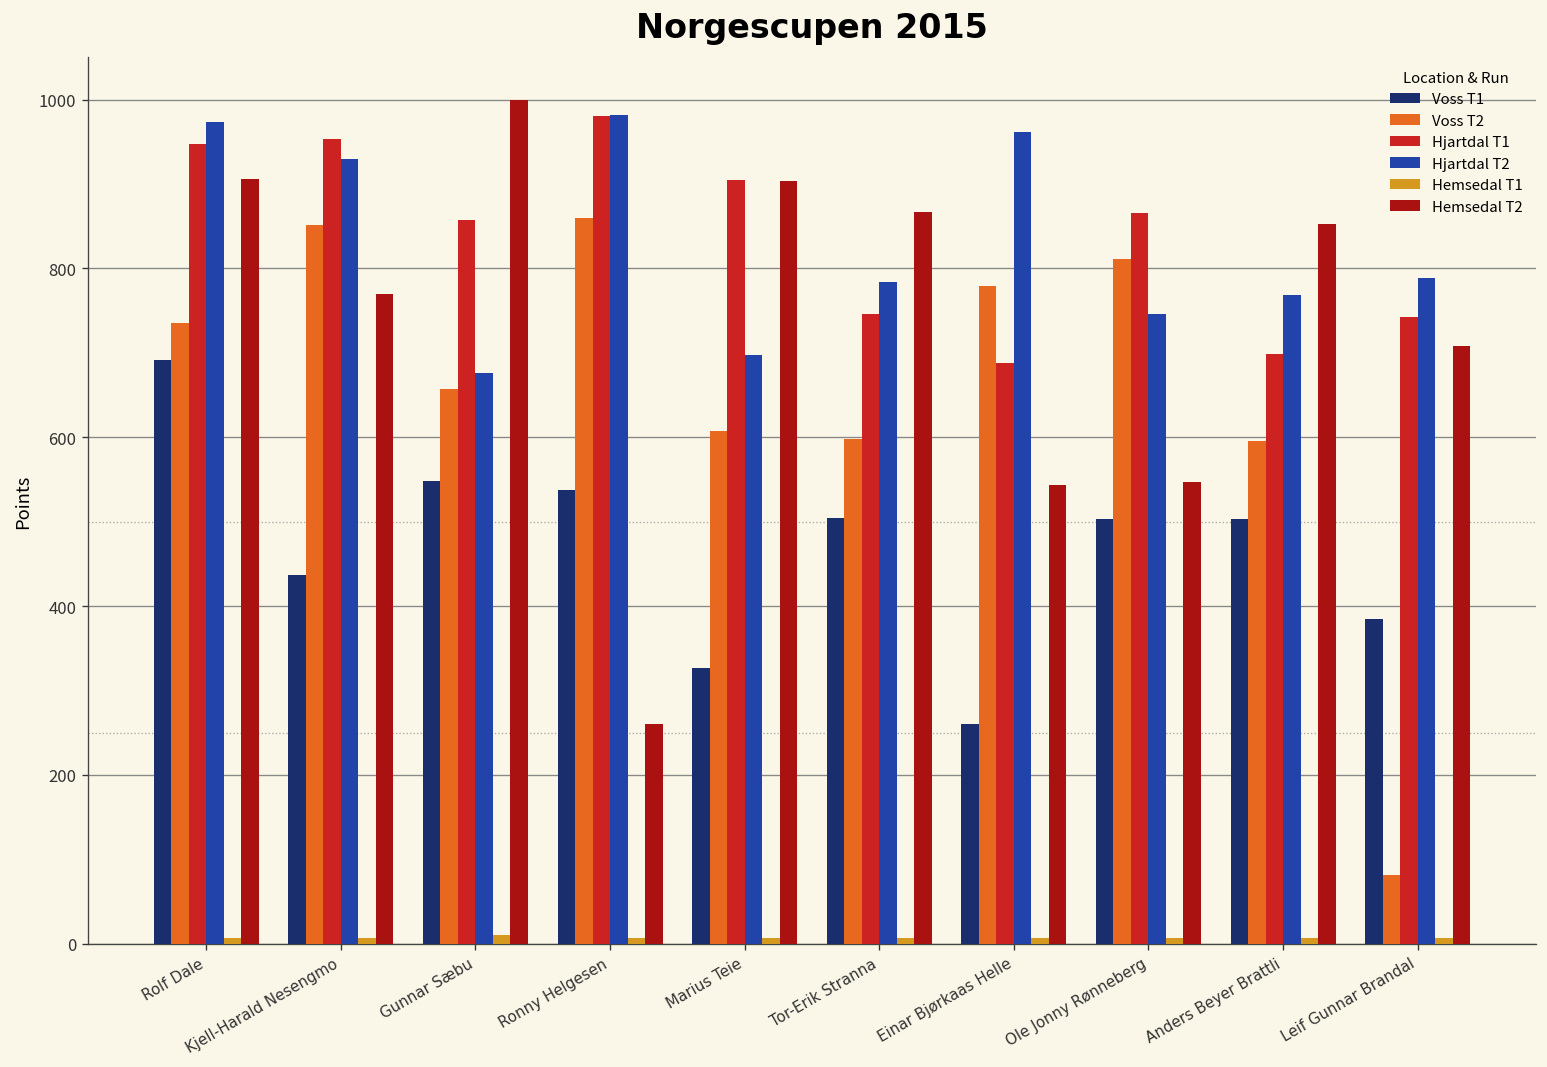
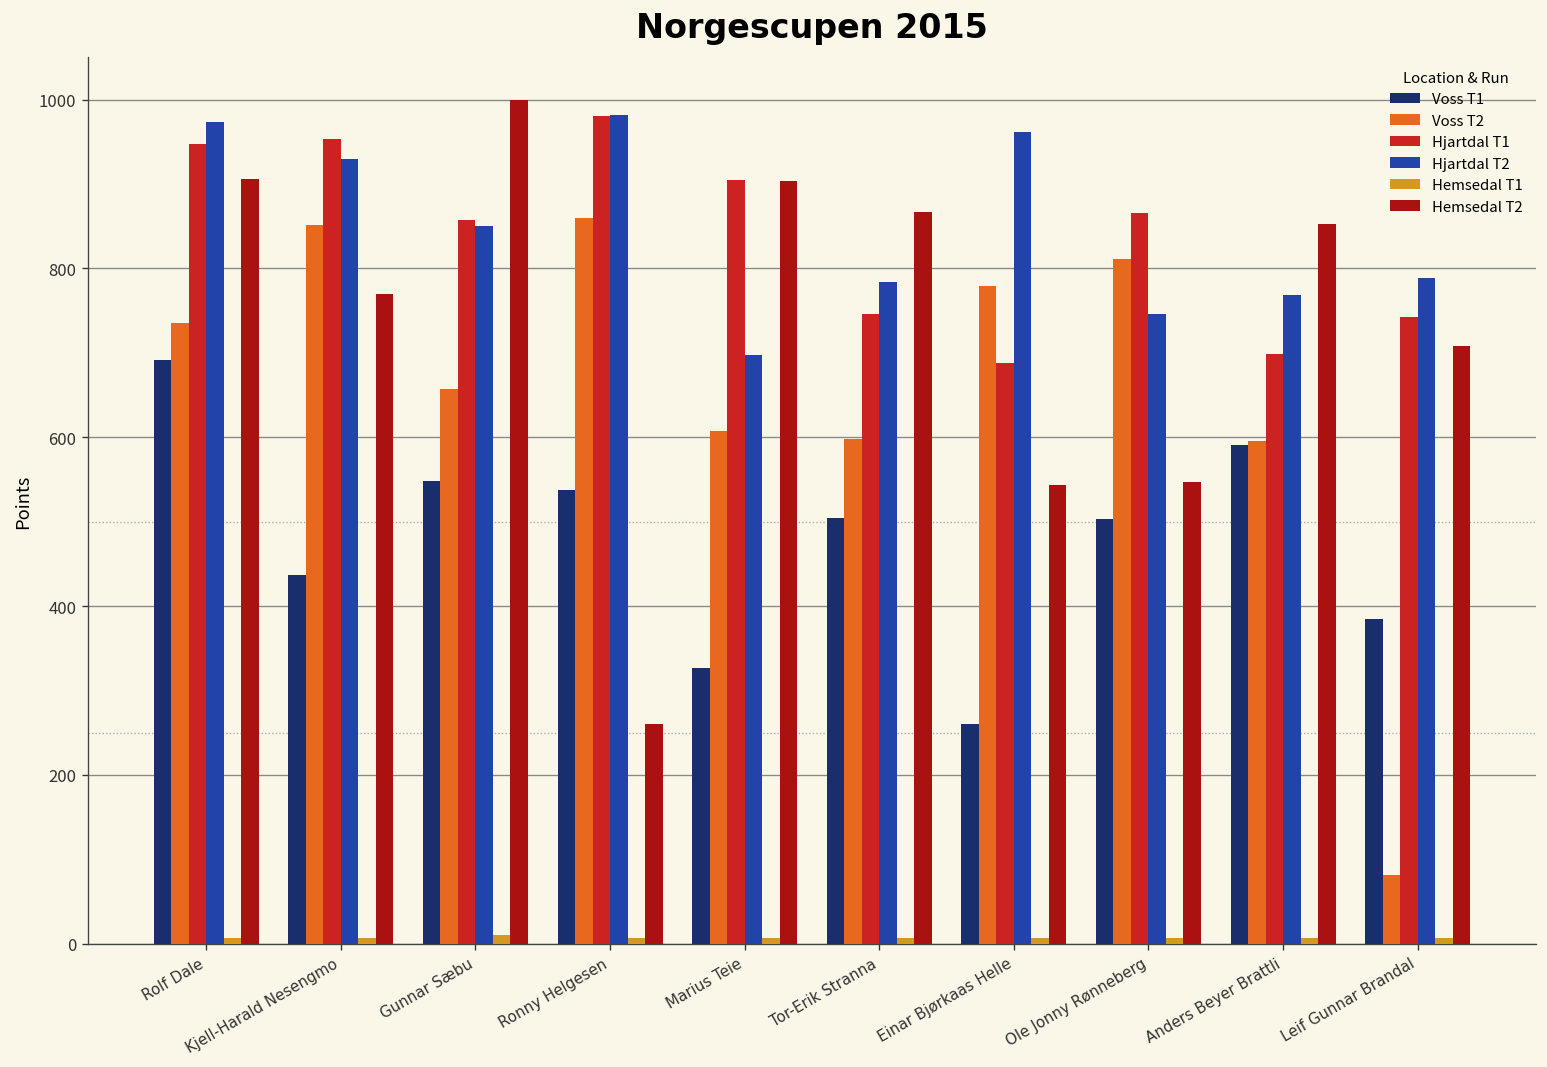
  {
    "Voss T1": {
      "Rolf Dale": 690,
      "Kjell-Harald Nesengmo": 440,
      "Gunnar Sæbu": 550,
      "Ronny Helgesen": 540,
      "Marius Teie": 330,
      "Tor-Erik Stranna": 500,
      "Einar Bjørkaas Helle": 260,
      "Ole Jonny Rønneberg": 500,
-     "Anders Beyer Brattli": 500,
+     "Anders Beyer Brattli": 590,
      "Leif Gunnar Brandal": 390
    },
    "Hjartdal T2": {
      "Rolf Dale": 970,
      "Kjell-Harald Nesengmo": 930,
-     "Gunnar Sæbu": 680,
+     "Gunnar Sæbu": 850,
      "Ronny Helgesen": 980,
      "Marius Teie": 700,
      "Tor-Erik Stranna": 780,
      "Einar Bjørkaas Helle": 960,
      "Ole Jonny Rønneberg": 750,
      "Anders Beyer Brattli": 770,
      "Leif Gunnar Brandal": 790
    }
  }
